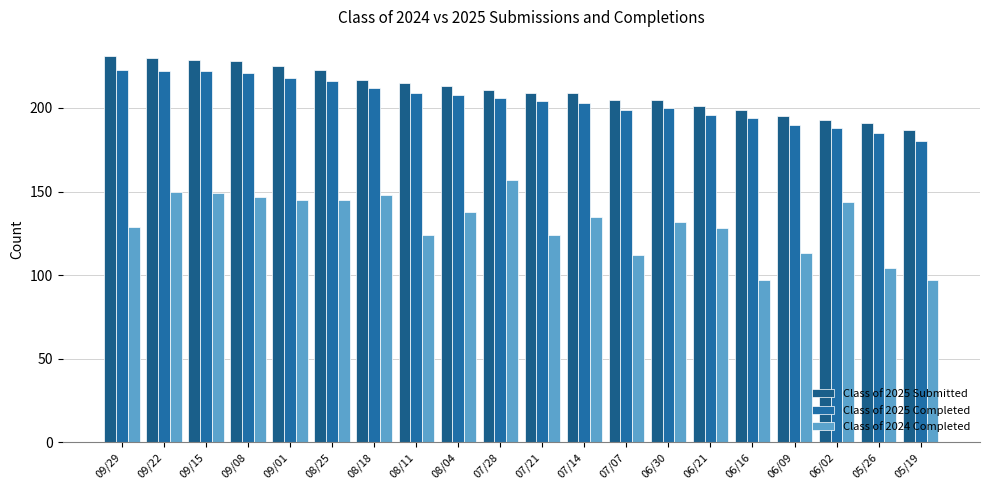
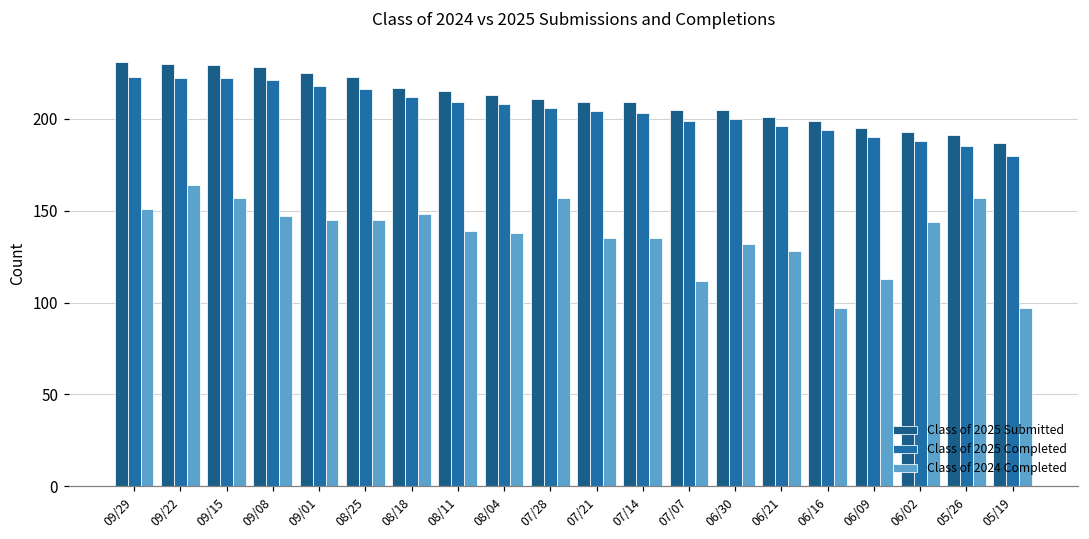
  {
    "Class of 2024 Completed": {
-     "09/29": 129,
-     "09/22": 150,
-     "09/15": 149,
+     "09/29": 151,
+     "09/22": 164,
+     "09/15": 157,
      "09/08": 147,
      "09/01": 145,
      "08/25": 145,
      "08/18": 148,
-     "08/11": 124,
+     "08/11": 139,
      "08/04": 138,
      "07/28": 157,
-     "07/21": 124,
+     "07/21": 135,
      "07/14": 135,
      "07/07": 112,
      "06/30": 132,
      "06/21": 128,
      "06/16": 97,
      "06/09": 113,
      "06/02": 144,
-     "05/26": 104,
+     "05/26": 157,
      "05/19": 97
    }
  }
